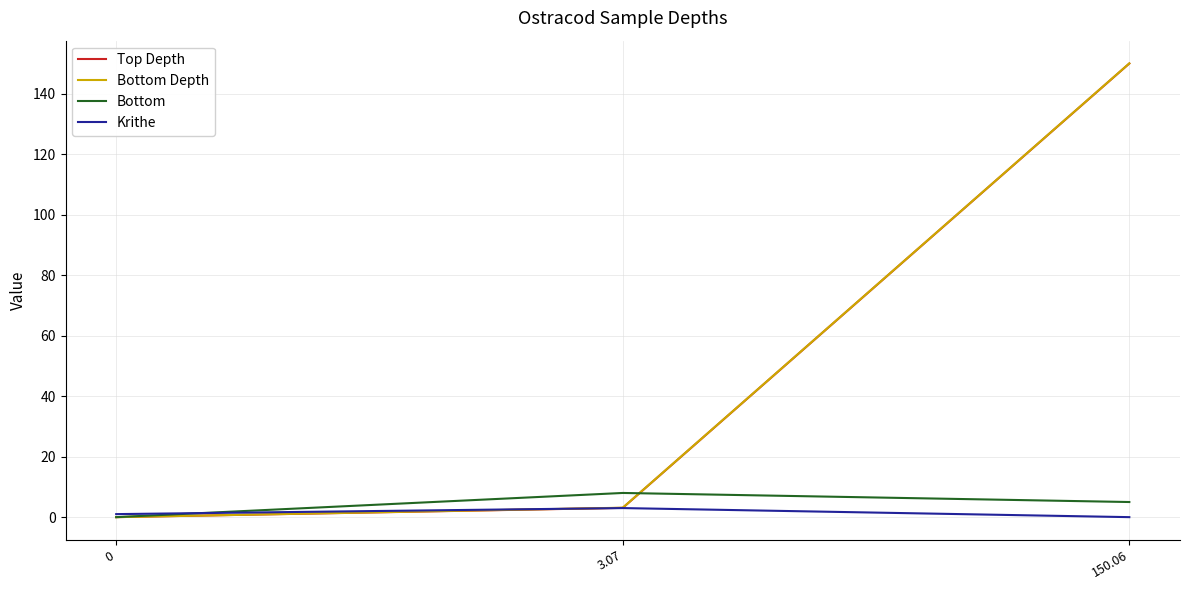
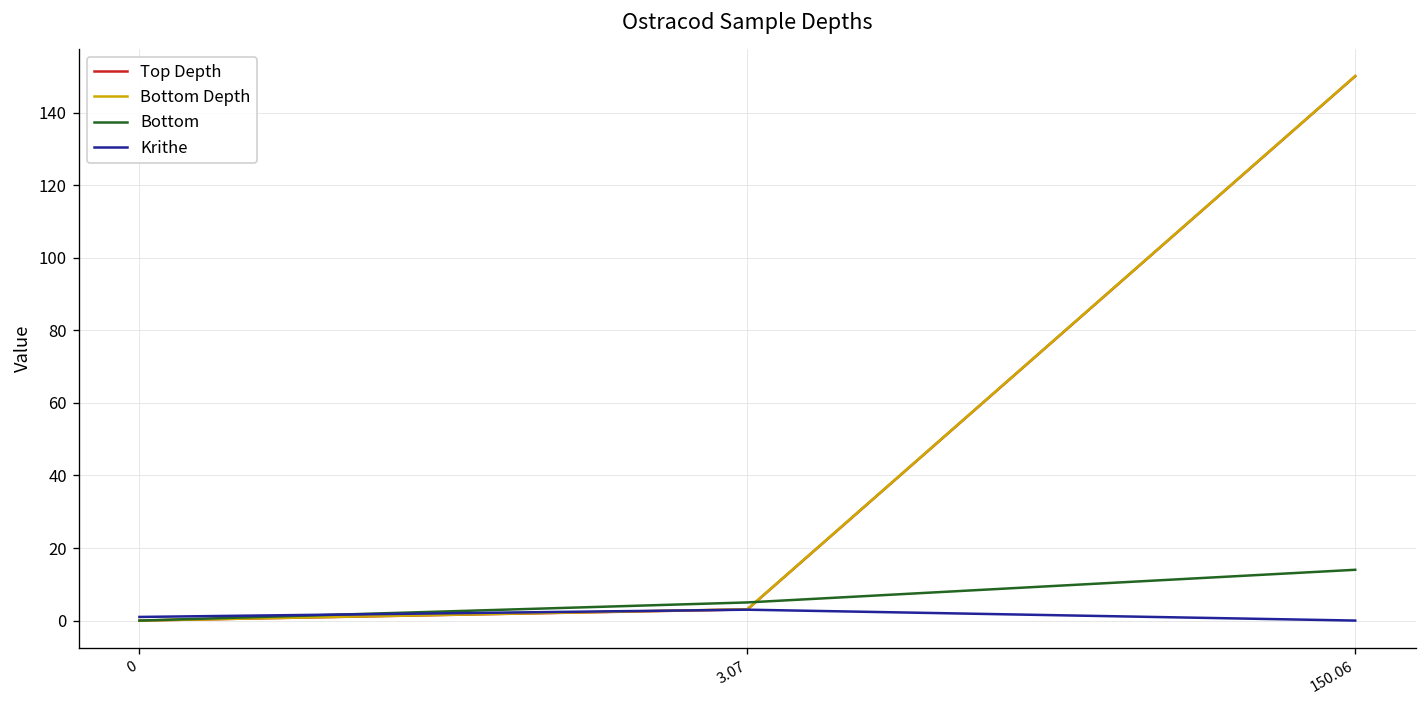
  {
    "Bottom": {
-     "3.07": 8,
-     "150.06": 5
+     "3.07": 5,
+     "150.06": 14
    },
    "Krithe": {
      "0": 1,
      "150.06": 0
    }
  }
